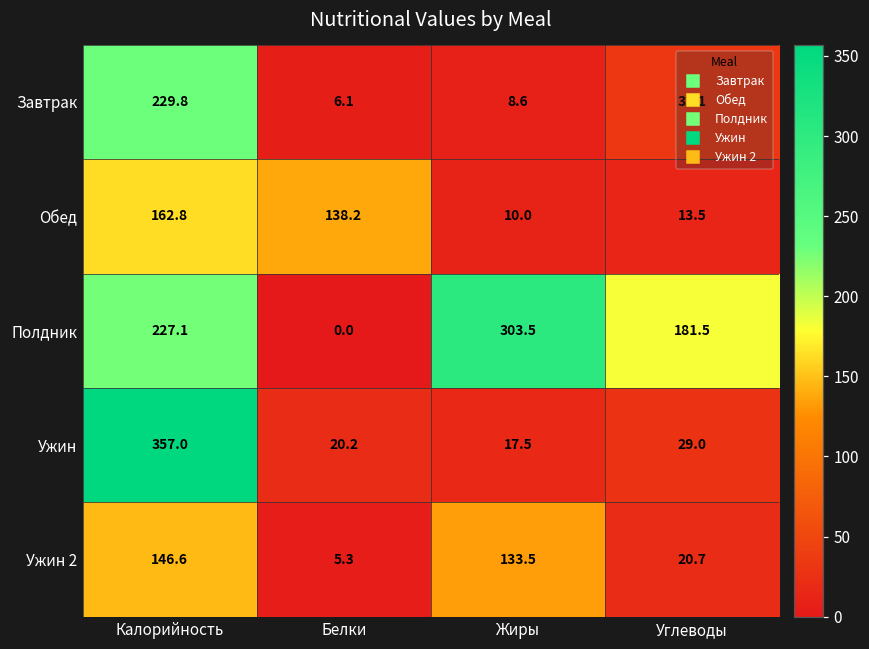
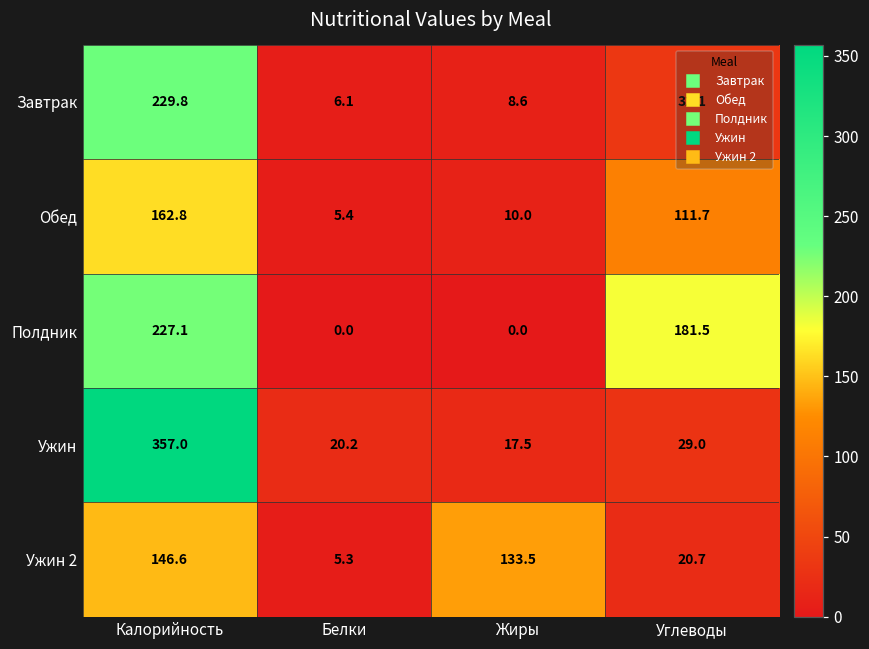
  {
    "Завтрак": {
      "Калорийность": 229.8,
      "Белки": 6.1,
      "Жиры": 8.6
    },
    "Обед": {
      "Калорийность": 162.8,
-     "Белки": 138.2,
+     "Белки": 5.4,
      "Жиры": 10.0,
-     "Углеводы": 13.5
+     "Углеводы": 111.7
    },
    "Полдник": {
      "Калорийность": 227.1,
      "Белки": 0.0,
-     "Жиры": 303.5,
+     "Жиры": 0.0,
      "Углеводы": 181.5
    },
    "Ужин": {
      "Калорийность": 357.0,
      "Белки": 20.2,
      "Жиры": 17.5,
      "Углеводы": 29.0
    },
    "Ужин 2": {
      "Калорийность": 146.6,
      "Белки": 5.3,
      "Жиры": 133.5,
      "Углеводы": 20.7
    }
  }
